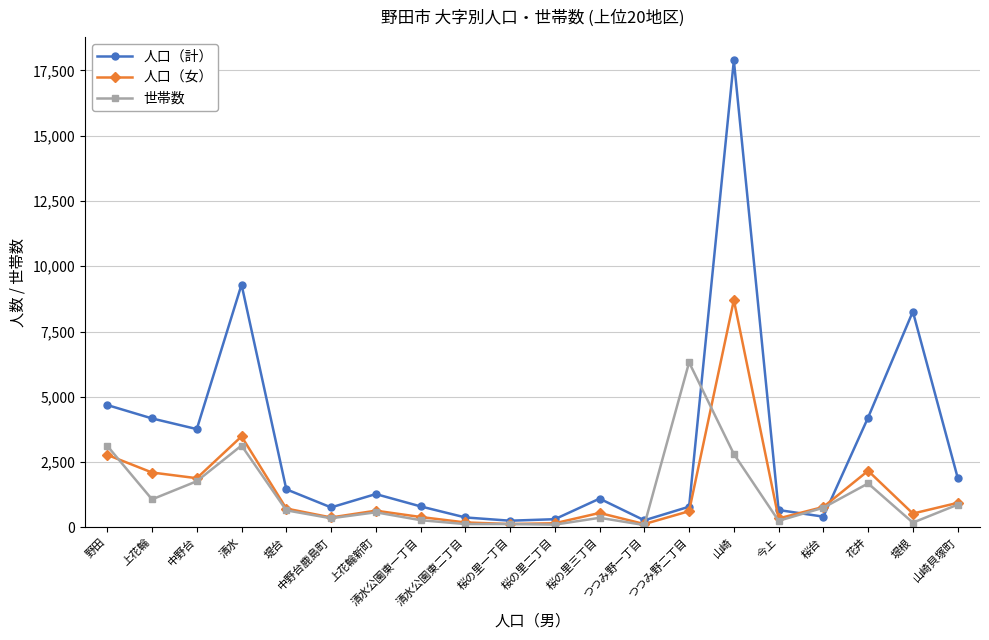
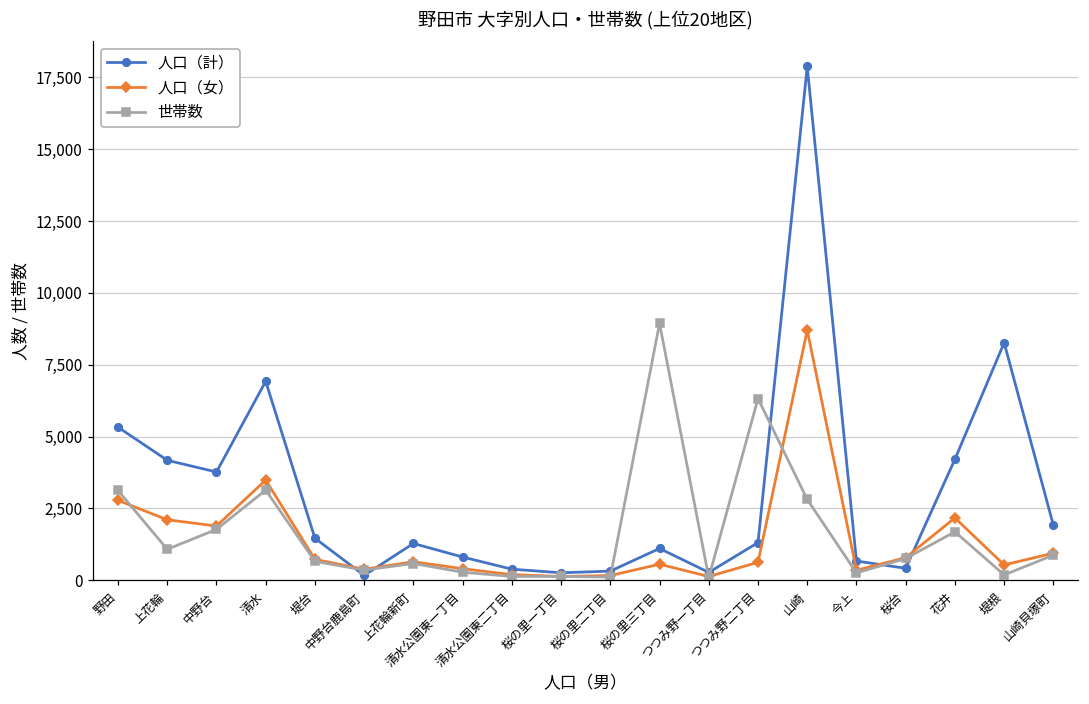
  {
    "人口（計）": {
-     "野田": "4,700",
+     "野田": "5,300",
      "上花輪": "4,200",
      "中野台": "3,800",
-     "清水": "9,300",
+     "清水": "6,900",
      "堤台": "1,500",
-     "中野台鹿島町": "800",
+     "中野台鹿島町": "200",
      "上花輪新町": "1,300",
      "清水公園東一丁目": "800",
      "清水公園東二丁目": "400",
      "桜の里一丁目": "300",
      "桜の里二丁目": "300",
      "桜の里三丁目": "1,100",
      "つつみ野一丁目": "300",
-     "つつみ野二丁目": "800",
+     "つつみ野二丁目": "1,300",
      "山崎": "17,900",
      "今上": "700",
      "桜台": "400",
      "花井": "4,200",
      "堤根": "8,300",
      "山崎貝塚町": "1,900"
    },
    "人口（女）": {
      "野田": "2,800",
      "上花輪": "2,100",
      "中野台": "1,900",
      "清水": "3,500",
      "清水公園東一丁目": "400",
      "桜の里三丁目": "600",
      "つつみ野二丁目": "600",
      "山崎": "8,700",
      "花井": "2,200",
      "堤根": "500"
    },
    "世帯数": {
      "野田": "3,100",
      "上花輪": "1,100",
      "中野台": "1,800",
      "清水": "3,100",
      "清水公園東一丁目": "300",
-     "桜の里三丁目": "400",
+     "桜の里三丁目": "8,900",
      "つつみ野二丁目": "6,300",
      "山崎": "2,800",
      "花井": "1,700",
      "堤根": "200"
    }
  }
